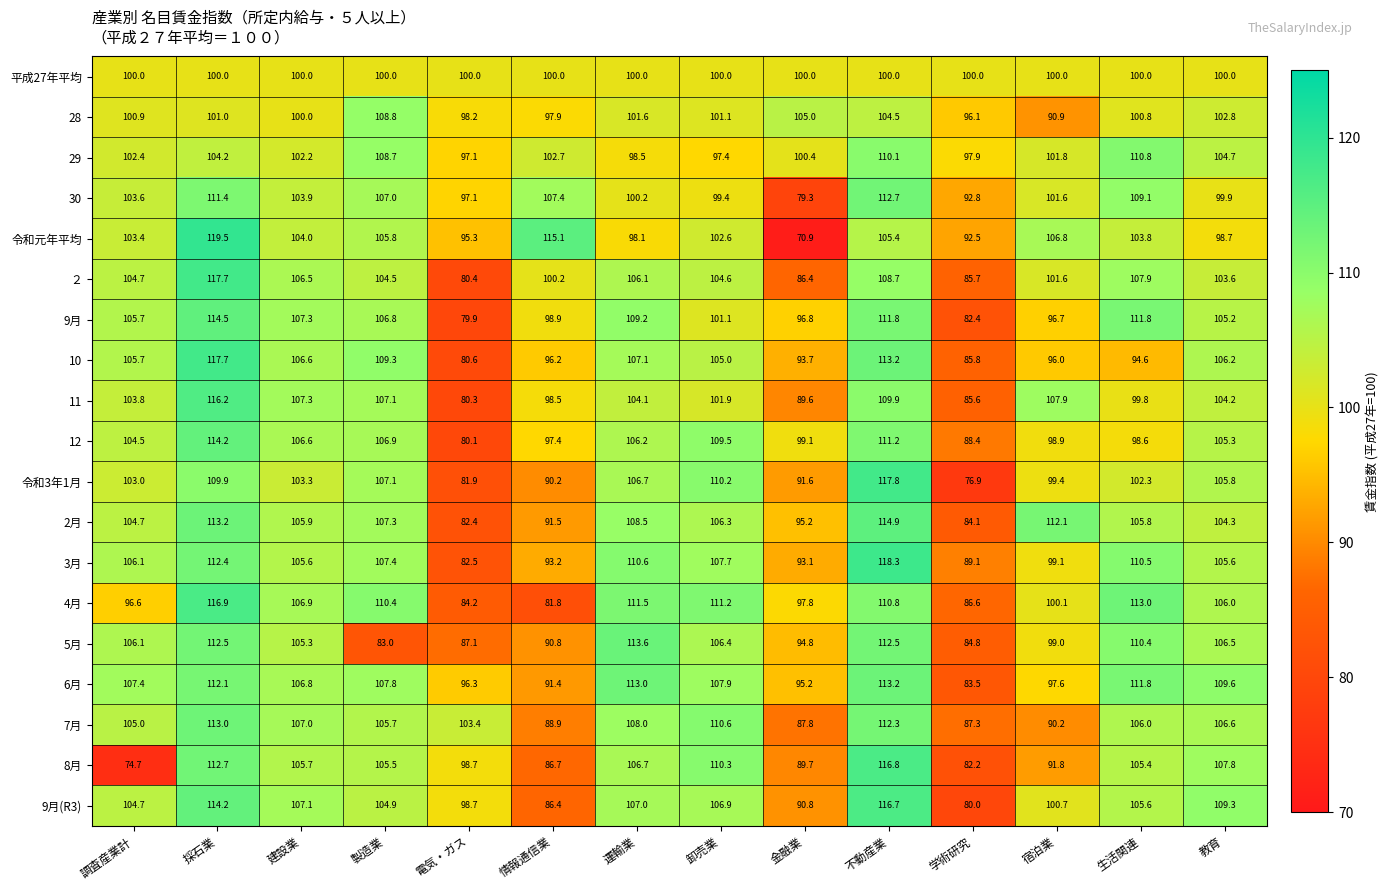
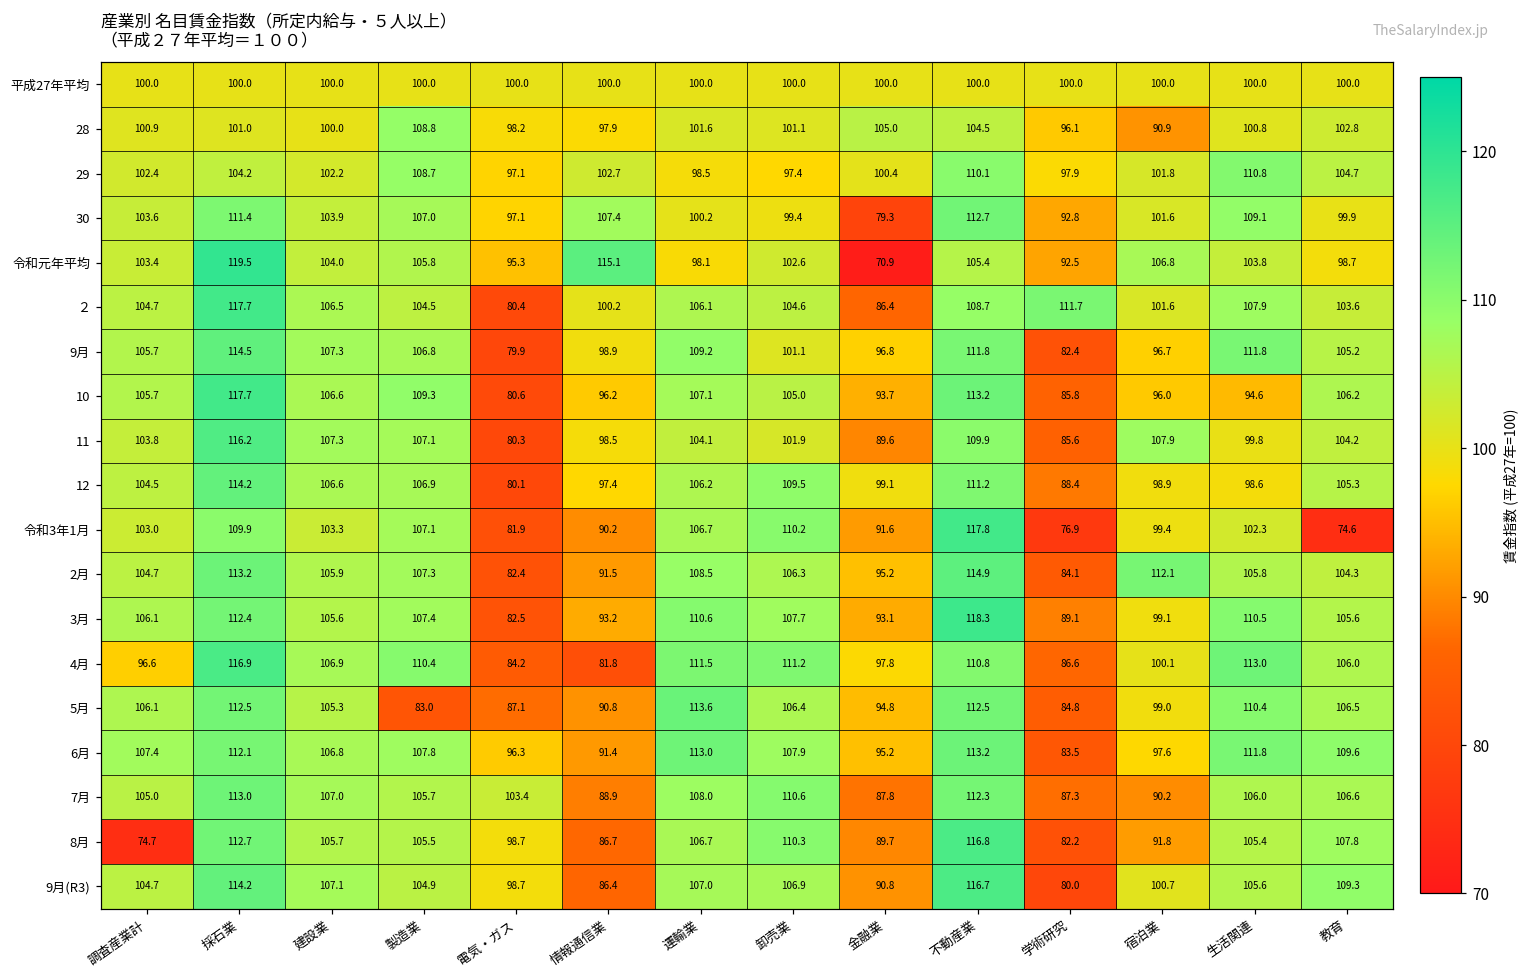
  {
    "２": {
      "調査産業計": 104.7,
      "採石業": 117.7,
      "建設業": 106.5,
      "製造業": 104.5,
      "電気・ガス": 80.4,
      "情報通信業": 100.2,
      "運輸業": 106.1,
      "卸売業": 104.6,
      "金融業": 86.4,
      "不動産業": 108.7,
-     "学術研究": 85.7,
+     "学術研究": 111.7,
      "宿泊業": 101.6,
      "生活関連": 107.9,
      "教育": 103.6
    },
    "令和3年1月": {
      "調査産業計": 103.0,
      "採石業": 109.9,
      "建設業": 103.3,
      "製造業": 107.1,
      "電気・ガス": 81.9,
      "情報通信業": 90.2,
      "運輸業": 106.7,
      "卸売業": 110.2,
      "金融業": 91.6,
      "不動産業": 117.8,
      "学術研究": 76.9,
      "宿泊業": 99.4,
      "生活関連": 102.3,
-     "教育": 105.8
+     "教育": 74.6
    }
  }
